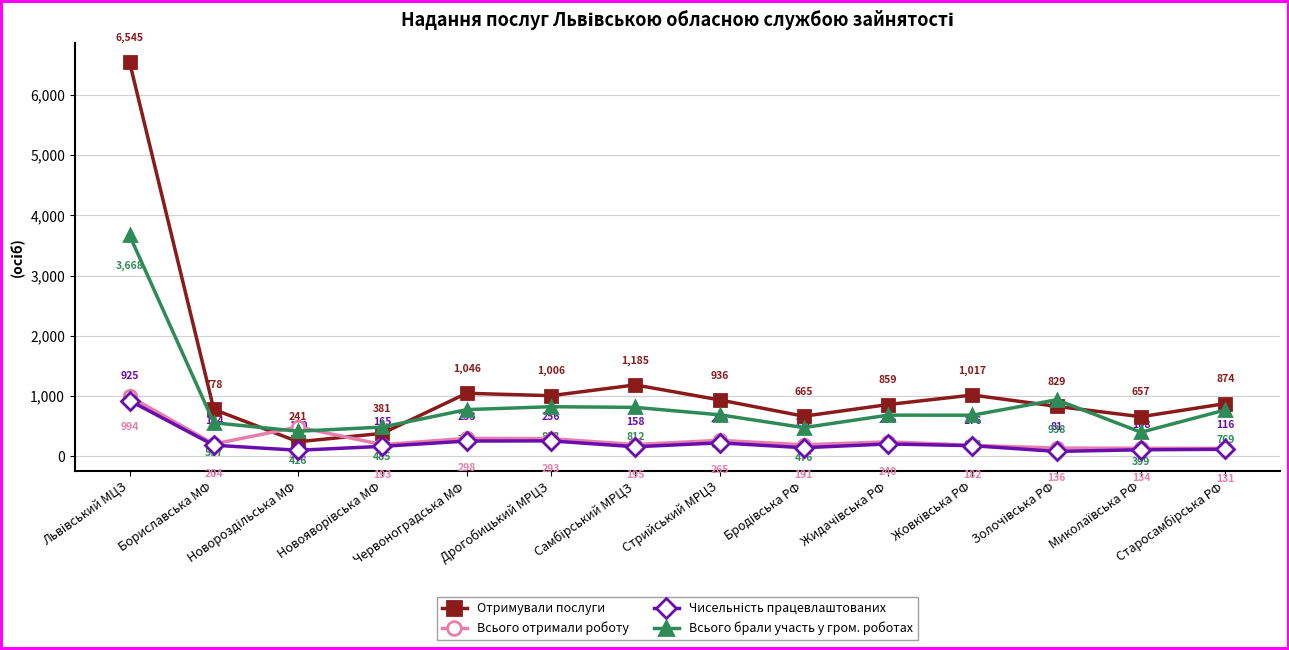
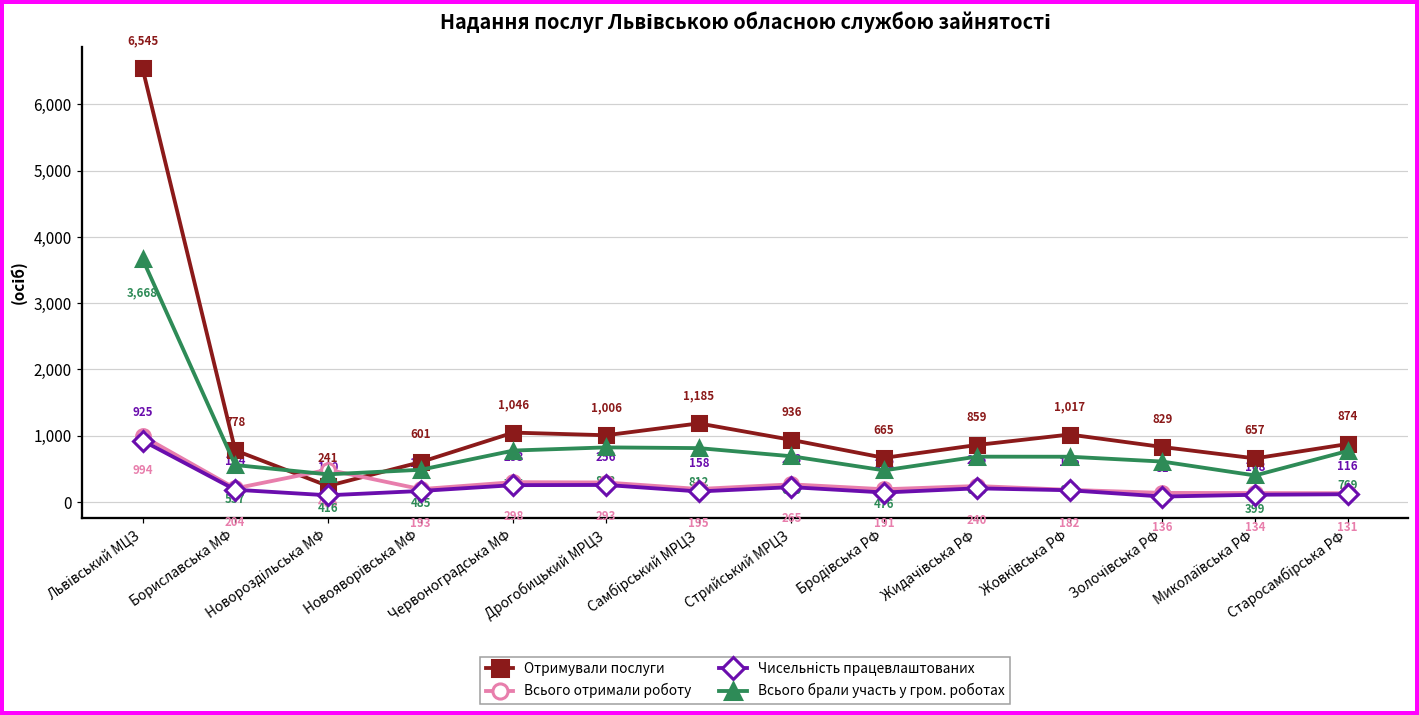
  {
    "Отримували послуги": {
      "Львівський МЦЗ": "6,545",
      "Бориславська МФ": "778",
      "Новороздільська МФ": "241",
-     "Новояворівська МФ": "381",
+     "Новояворівська МФ": "601",
      "Червоноградська МФ": "1,046",
      "Дрогобицький МРЦЗ": "1,006",
      "Самбірський МРЦЗ": "1,185",
      "Стрийський МРЦЗ": "936",
      "Бродівська РФ": "665",
      "Жидачівська РФ": "859",
      "Жовківська РФ": "1,017",
      "Золочівська РФ": "829",
      "Миколаївська РФ": "657",
      "Старосамбірська РФ": "874"
    },
    "Всього отримали роботу": {
      "Львівський МЦЗ": "994",
      "Червоноградська МФ": "298",
      "Стрийський МРЦЗ": "265",
      "Бродівська РФ": "191",
      "Золочівська РФ": "136"
    },
    "Чисельність працевлаштованих": {
      "Львівський МЦЗ": "925",
      "Золочівська РФ": "81"
    },
    "Всього брали участь у гром. роботах": {
      "Львівський МЦЗ": "3,668",
      "Бориславська МФ": "557",
      "Новояворівська МФ": "485",
      "Самбірський МРЦЗ": "812",
      "Бродівська РФ": "476",
-     "Золочівська РФ": "938",
+     "Золочівська РФ": "609",
      "Миколаївська РФ": "399",
      "Старосамбірська РФ": "769"
    }
  }
